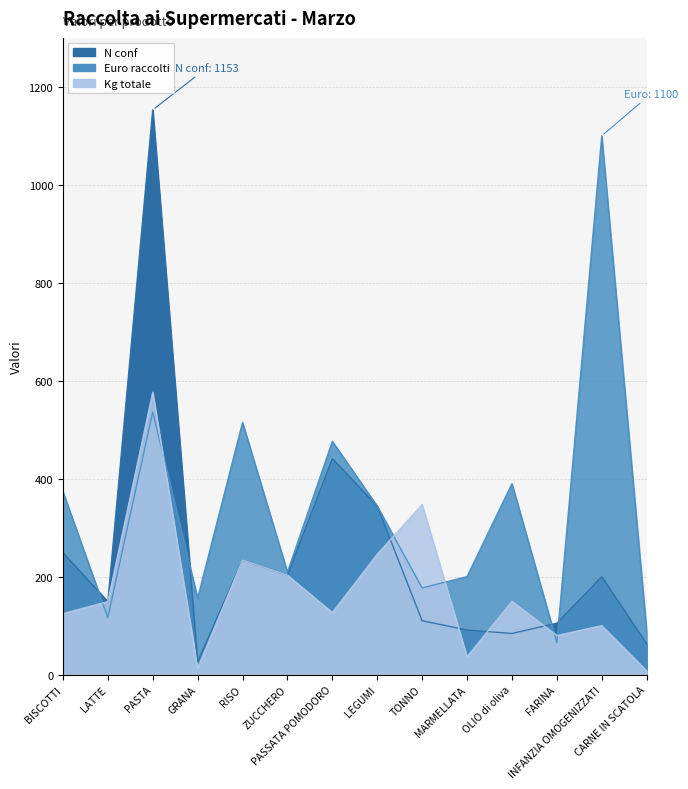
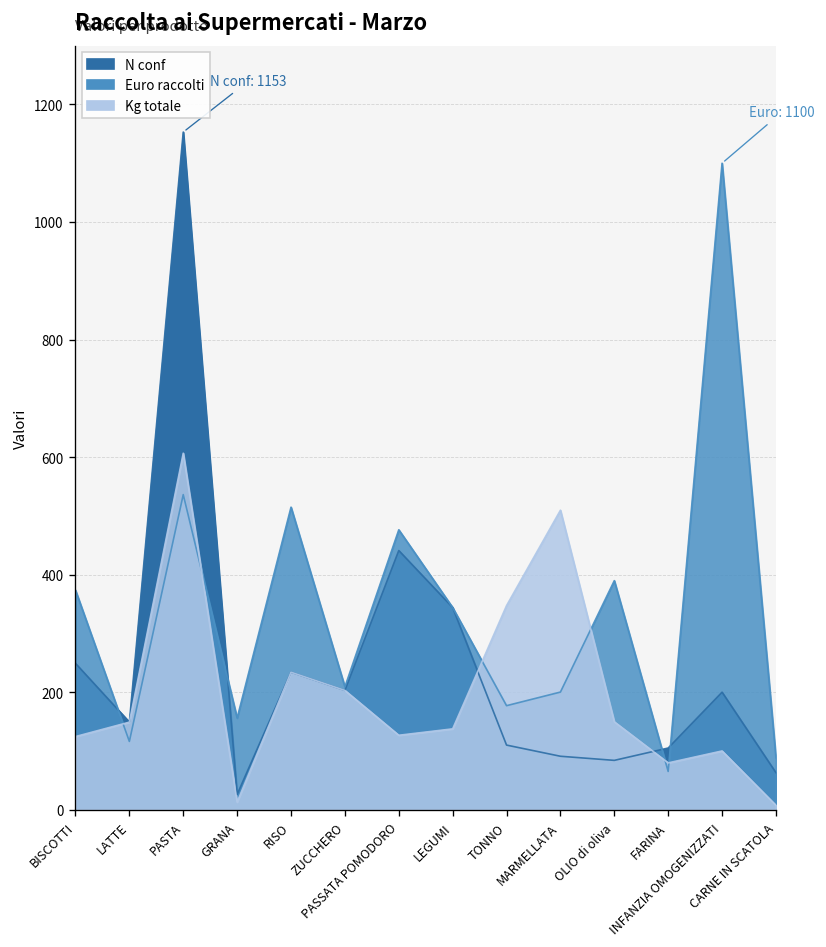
  {
    "Kg totale": {
      "BISCOTTI": 120,
-     "PASTA": 580,
+     "PASTA": 610,
      "GRANA": 10,
      "PASSATA POMODORO": 130,
-     "LEGUMI": 250,
+     "LEGUMI": 140,
      "TONNO": 350,
-     "MARMELLATA": 40,
+     "MARMELLATA": 510,
      "OLIO di oliva": 150,
      "FARINA": 80,
      "INFANZIA OMOGENIZZATI": 100,
      "CARNE IN SCATOLA": 10
    }
  }
